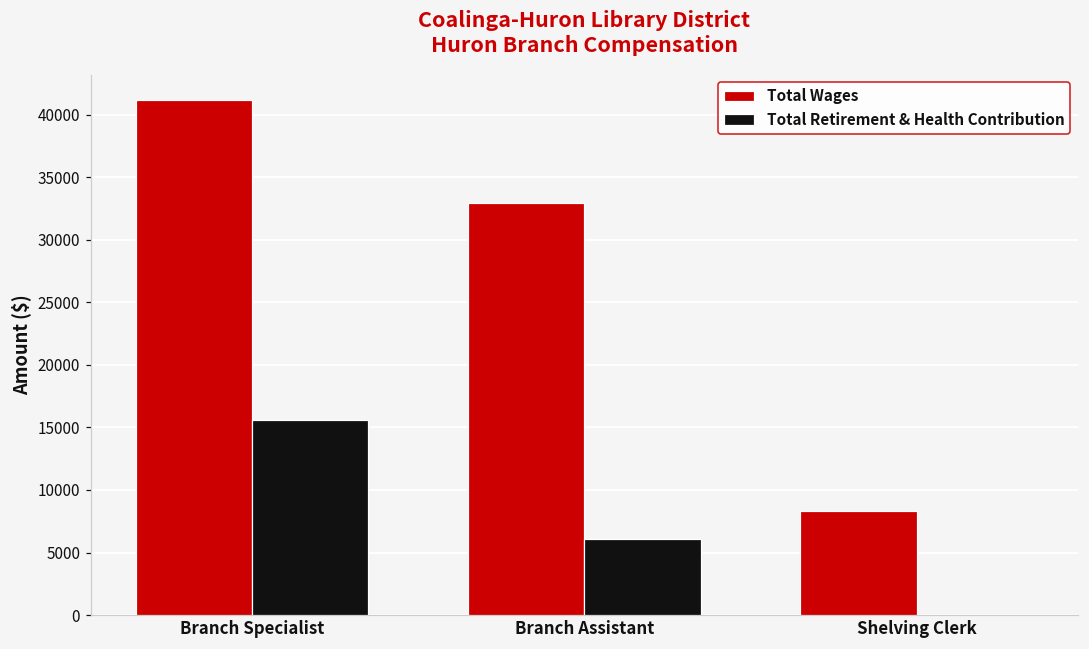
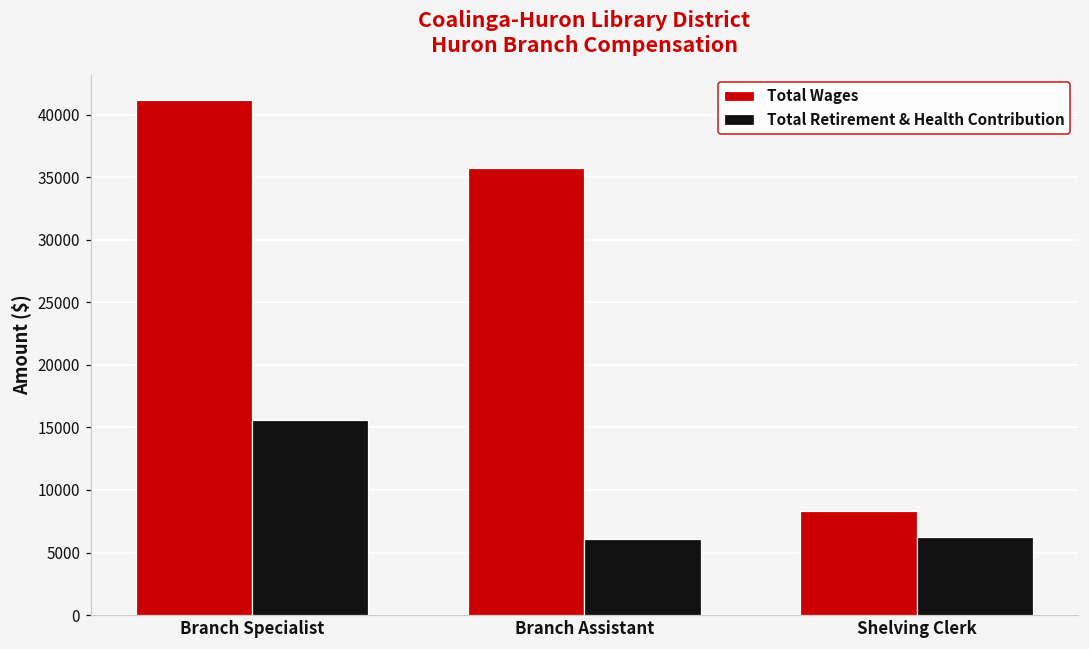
  {
    "Total Wages": {
      "Branch Specialist": 41100,
-     "Branch Assistant": 32900,
+     "Branch Assistant": 35700,
      "Shelving Clerk": 8300
    },
    "Total Retirement & Health Contribution": {
      "Branch Specialist": 15600,
      "Branch Assistant": 6100,
-     "Shelving Clerk": 0
+     "Shelving Clerk": 6200
    }
  }
